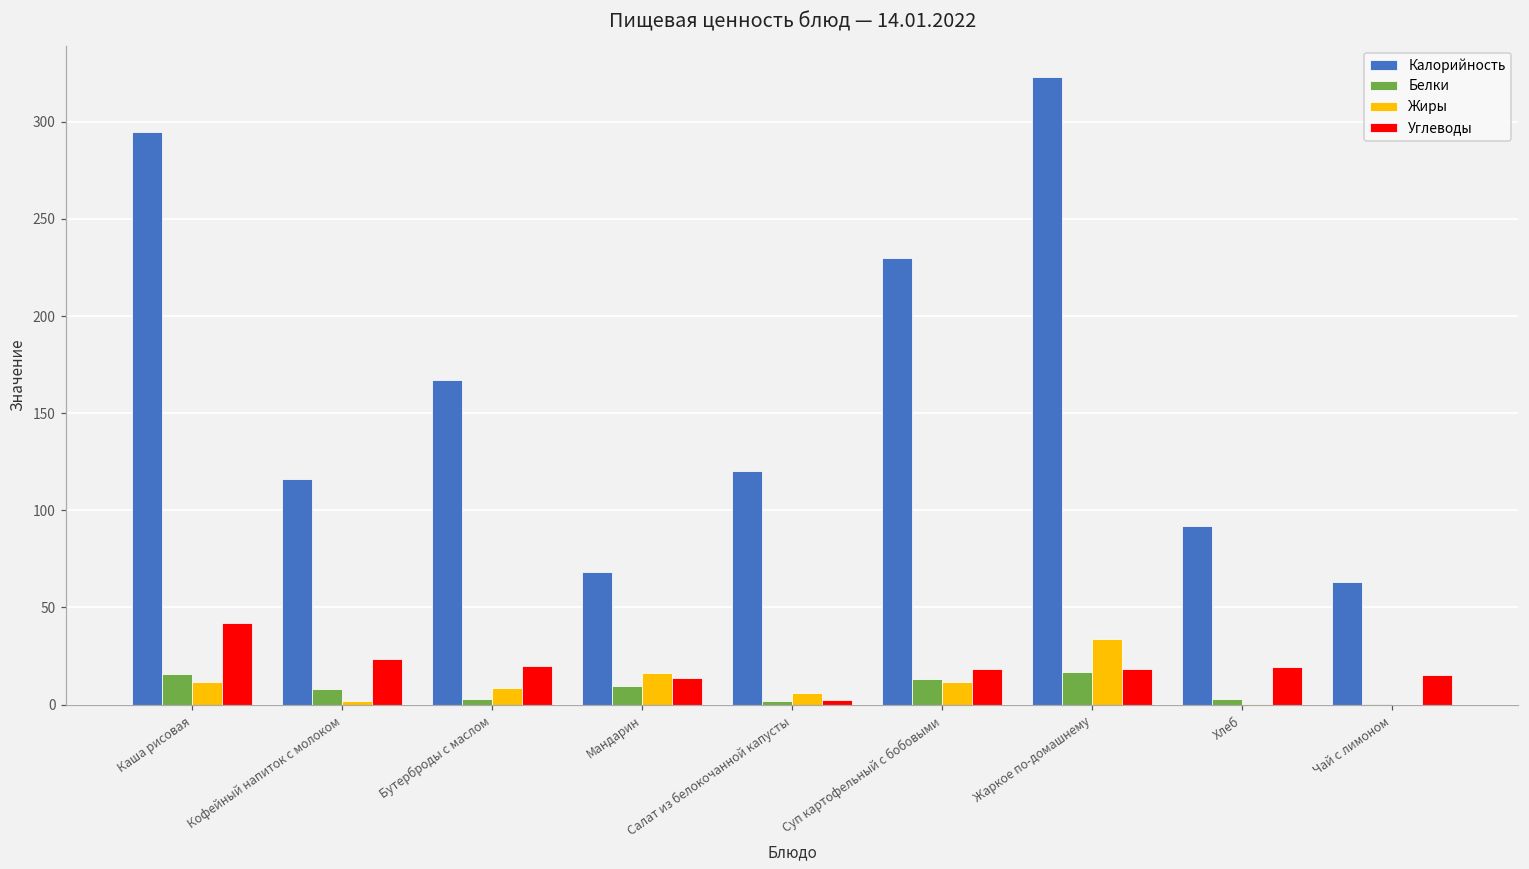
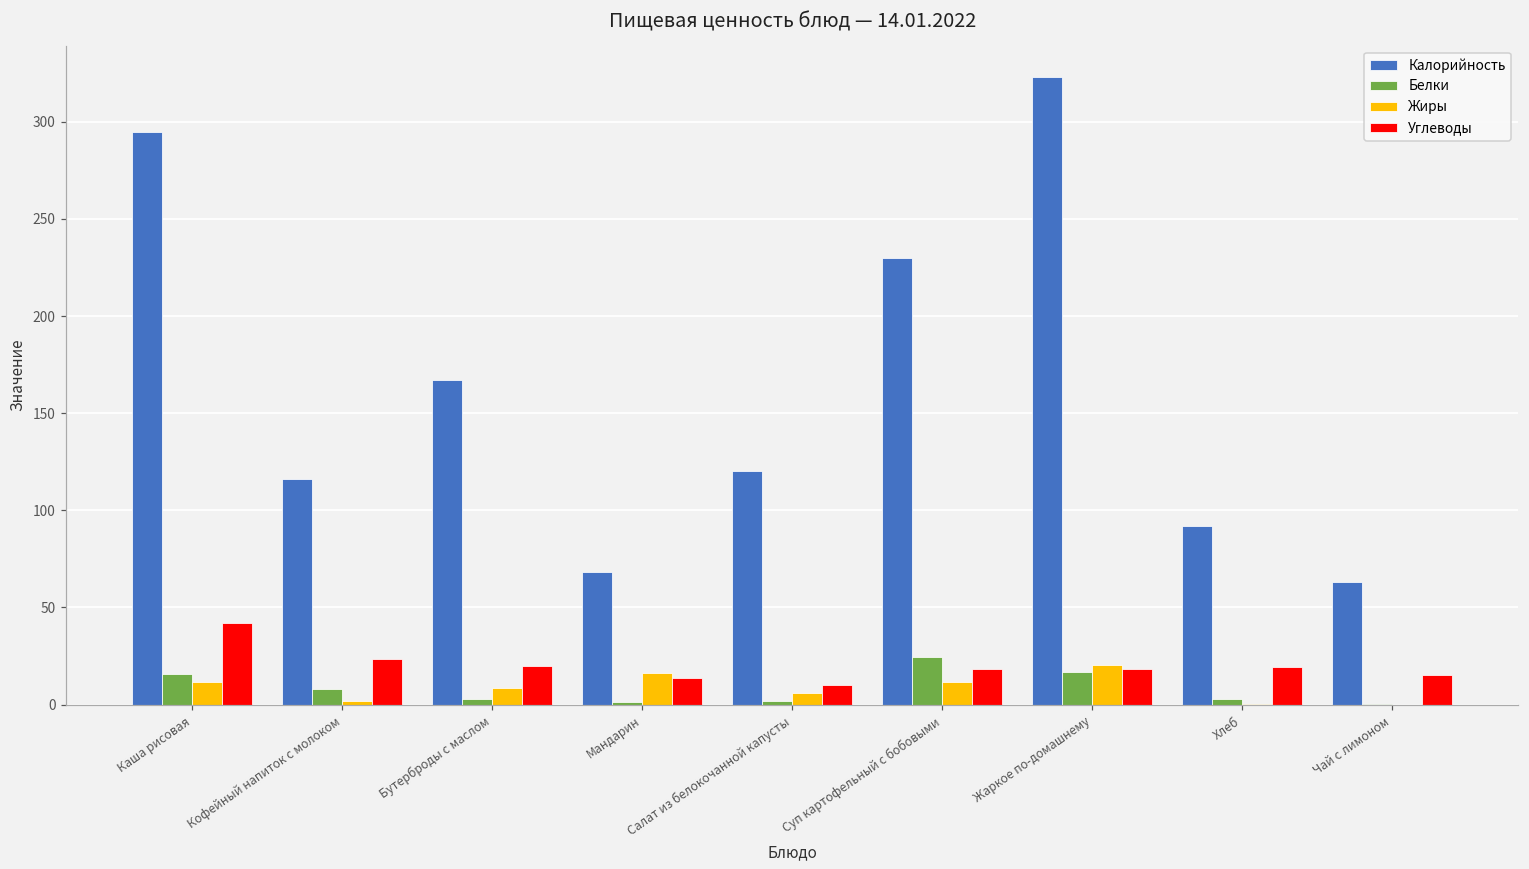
  {
    "Калорийность": {
      "Каша рисовая": 295,
      "Кофейный напиток с молоком": 116,
      "Бутерброды с маслом": 167,
      "Мандарин": 68,
      "Салат из белокочанной капусты": 120,
      "Суп картофельный с бобовыми": 230,
      "Жаркое по-домашнему": 323,
      "Хлеб": 92,
      "Чай с лимоном": 63
    },
    "Белки": {
      "Каша рисовая": 16,
      "Кофейный напиток с молоком": 8,
      "Бутерброды с маслом": 3,
-     "Мандарин": 10,
+     "Мандарин": 1,
      "Салат из белокочанной капусты": 2,
-     "Суп картофельный с бобовыми": 13,
+     "Суп картофельный с бобовыми": 24,
      "Жаркое по-домашнему": 17,
      "Хлеб": 3
    },
    "Жиры": {
      "Каша рисовая": 12,
      "Кофейный напиток с молоком": 2,
      "Бутерброды с маслом": 9,
      "Мандарин": 16,
      "Салат из белокочанной капусты": 6,
      "Суп картофельный с бобовыми": 12,
-     "Жаркое по-домашнему": 34,
+     "Жаркое по-домашнему": 20,
      "Чай с лимоном": 0
    },
    "Углеводы": {
      "Каша рисовая": 42,
      "Кофейный напиток с молоком": 24,
      "Бутерброды с маслом": 20,
      "Мандарин": 14,
-     "Салат из белокочанной капусты": 2,
+     "Салат из белокочанной капусты": 10,
      "Суп картофельный с бобовыми": 18,
      "Жаркое по-домашнему": 19,
      "Хлеб": 20,
      "Чай с лимоном": 15
    }
  }
